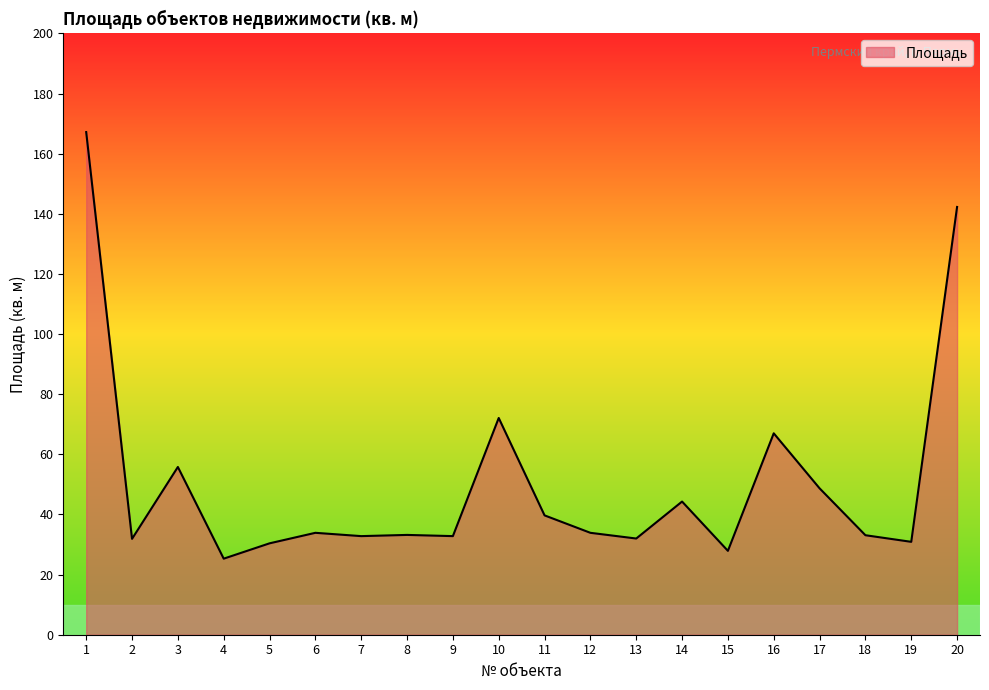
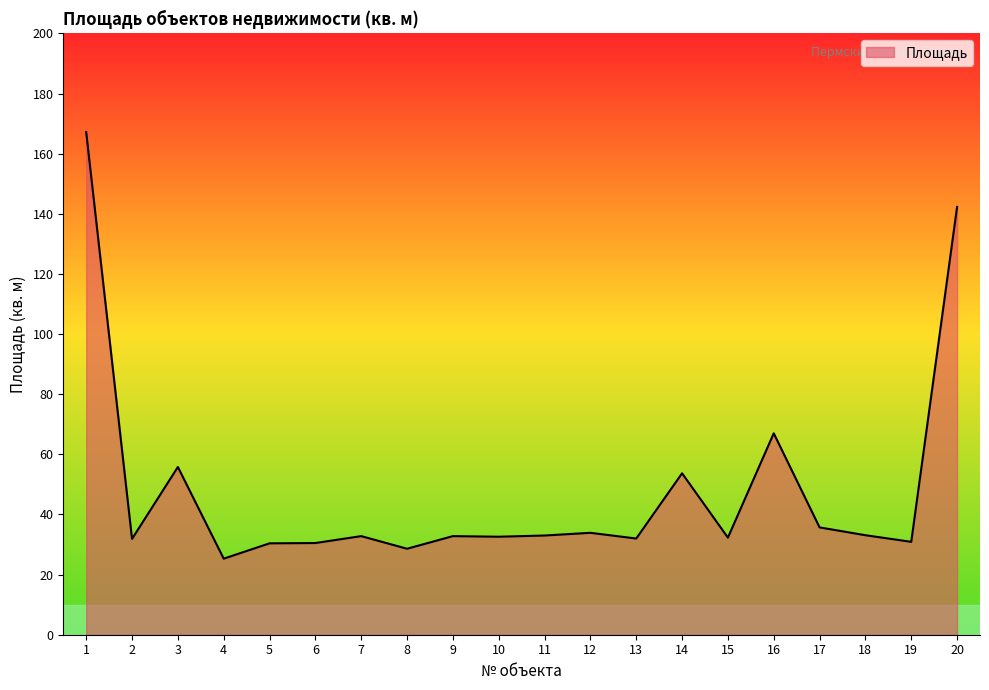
  {
    "1": 167,
    "2": 32,
    "3": 56,
    "4": 25,
    "5": 30,
-   "6": 34,
+   "6": 31,
    "7": 33,
-   "8": 33,
+   "8": 29,
    "9": 33,
-   "10": 72,
-   "11": 40,
+   "10": 33,
+   "11": 33,
    "12": 34,
    "13": 32,
-   "14": 44,
-   "15": 28,
+   "14": 54,
+   "15": 32,
    "16": 67,
-   "17": 49,
+   "17": 36,
    "18": 33,
    "19": 31,
    "20": 142
  }
